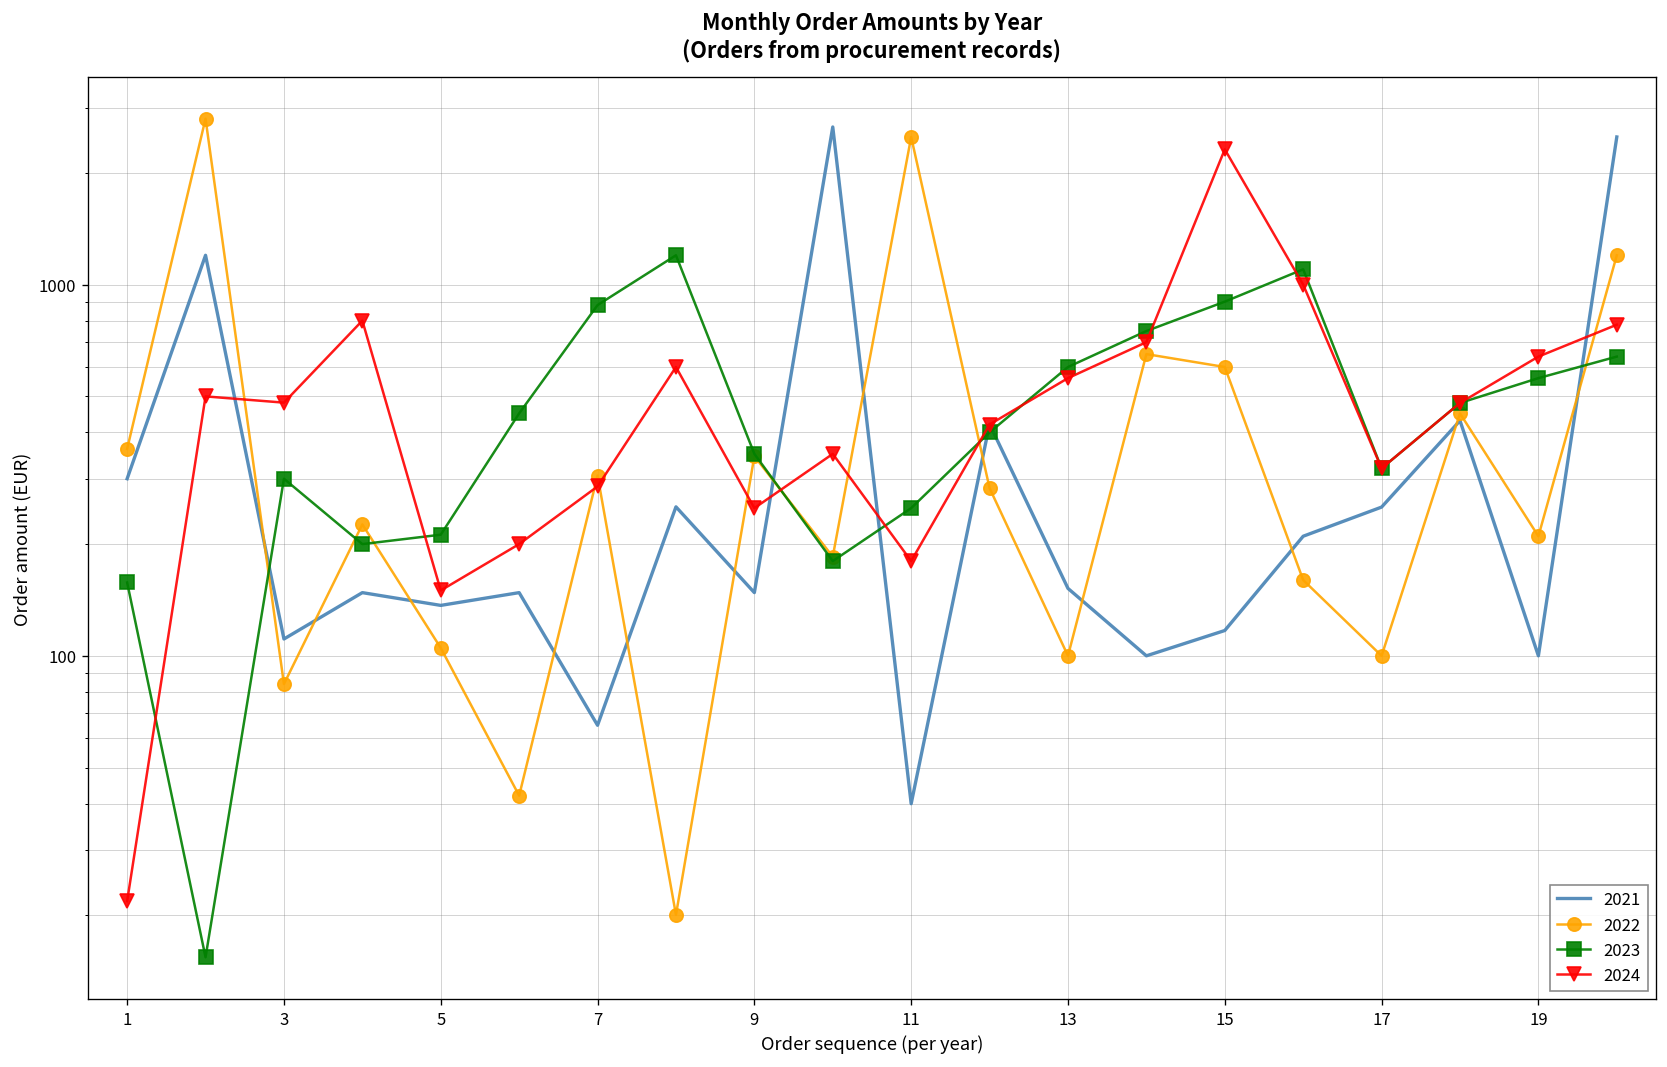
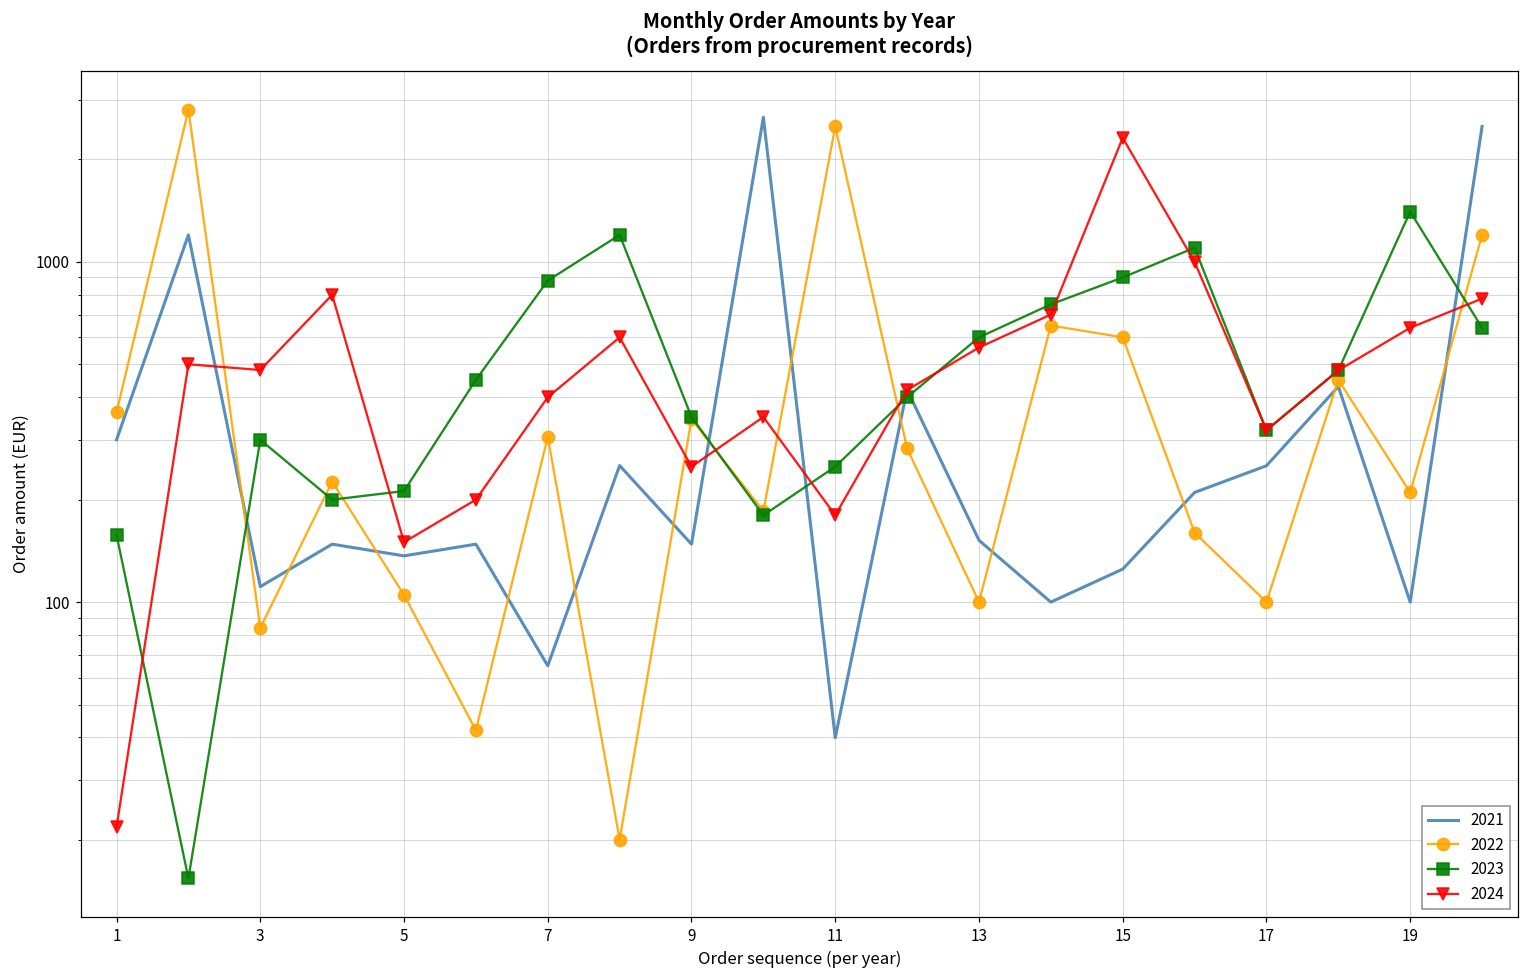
  {
    "2021": {
      "1": 300,
      "3": 111,
      "5": 140,
      "7": 65,
      "9": 150,
      "11": 40,
      "13": 150,
-     "15": 117,
+     "15": 125,
      "17": 250,
      "19": 100
    },
    "2022": {
      "1": 360,
      "3": 84,
      "5": 105,
      "7": 310,
      "11": 2500,
      "13": 100,
      "15": 600,
      "17": 100,
      "19": 210
    },
    "2023": {
      "1": 160,
      "3": 300,
      "5": 210,
      "7": 880,
      "11": 250,
      "13": 600,
      "15": 900,
-     "19": 560
+     "19": 1400
    },
    "2024": {
      "1": 22,
      "3": 480,
      "5": 150,
-     "7": 290,
+     "7": 400,
      "9": 250,
      "11": 180,
      "13": 560,
      "15": 2300,
      "19": 640
    }
  }
